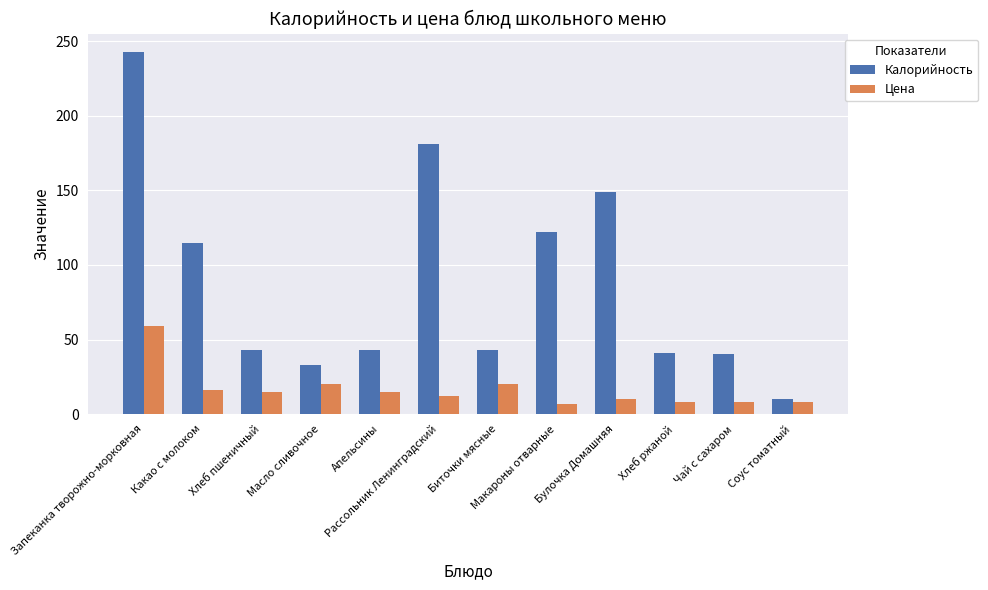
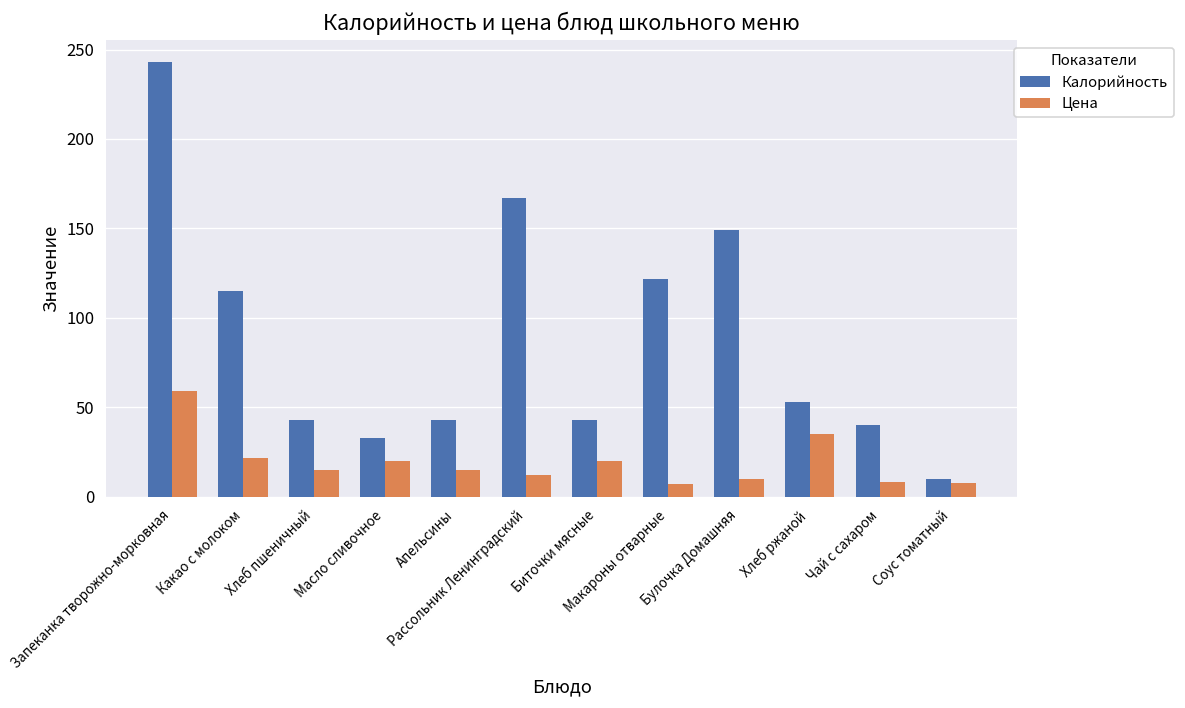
  {
    "Калорийность": {
      "Запеканка творожно-морковная": 243,
      "Какао с молоком": 115,
      "Хлеб пшеничный": 43,
      "Масло сливочное": 33,
      "Апельсины": 43,
-     "Рассольник Ленинградский": 181,
+     "Рассольник Ленинградский": 167,
      "Биточки мясные": 43,
      "Макароны отварные": 122,
      "Булочка Домашняя": 149,
-     "Хлеб ржаной": 41,
+     "Хлеб ржаной": 53,
      "Чай с сахаром": 40,
      "Соус томатный": 10
    },
    "Цена": {
      "Запеканка творожно-морковная": 59,
-     "Какао с молоком": 16,
+     "Какао с молоком": 22,
      "Хлеб пшеничный": 15,
      "Масло сливочное": 20,
      "Апельсины": 15,
      "Рассольник Ленинградский": 12,
      "Биточки мясные": 20,
      "Макароны отварные": 7,
      "Булочка Домашняя": 10,
-     "Хлеб ржаной": 8,
+     "Хлеб ржаной": 35,
      "Чай с сахаром": 8,
      "Соус томатный": 8
    }
  }
